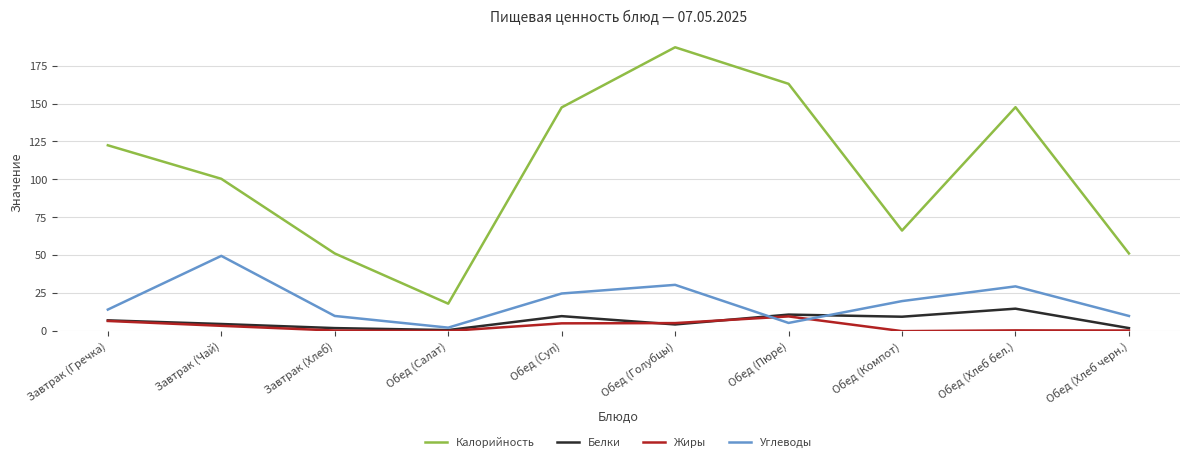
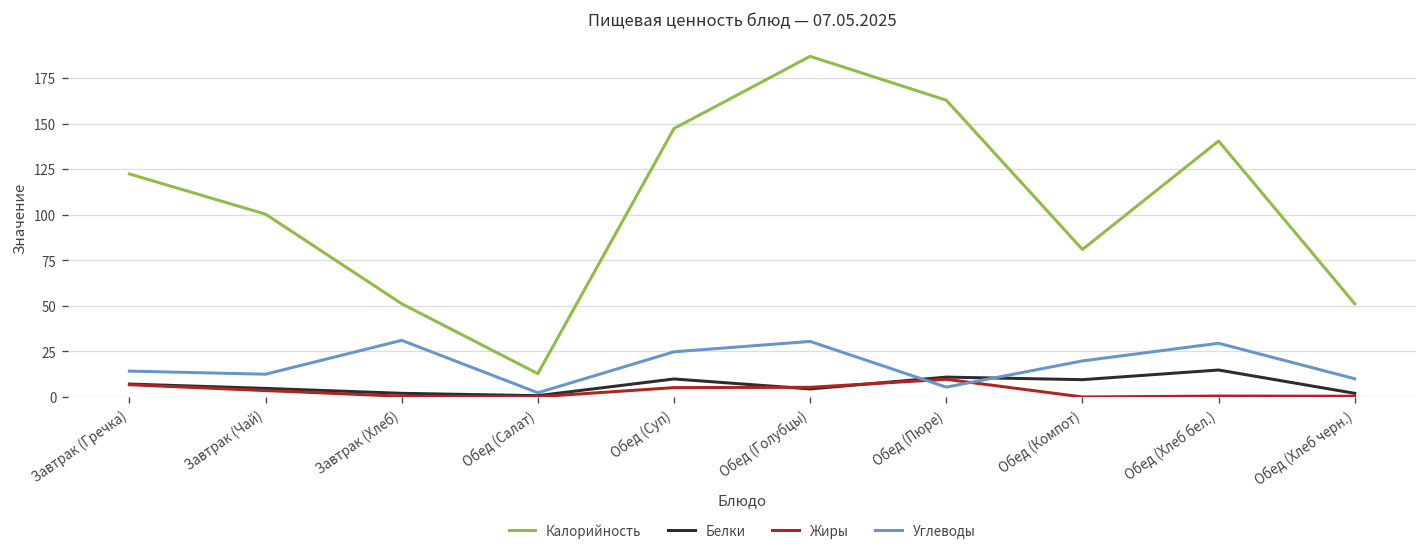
  {
    "Калорийность": {
      "Завтрак (Гречка)": 123,
      "Завтрак (Чай)": 100,
      "Завтрак (Хлеб)": 51,
-     "Обед (Салат)": 18,
+     "Обед (Салат)": 13,
      "Обед (Суп)": 147,
      "Обед (Голубцы)": 187,
      "Обед (Пюре)": 163,
-     "Обед (Компот)": 66,
-     "Обед (Хлеб бел.)": 148,
+     "Обед (Компот)": 81,
+     "Обед (Хлеб бел.)": 141,
      "Обед (Хлеб черн.)": 51
    },
    "Белки": {
      "Обед (Суп)": 10,
      "Обед (Компот)": 10,
      "Обед (Хлеб бел.)": 15
    },
    "Жиры": {
      "Обед (Суп)": 5,
      "Обед (Компот)": 0,
      "Обед (Хлеб бел.)": 1
    },
    "Углеводы": {
      "Завтрак (Гречка)": 14,
-     "Завтрак (Чай)": 50,
-     "Завтрак (Хлеб)": 10,
+     "Завтрак (Чай)": 13,
+     "Завтрак (Хлеб)": 31,
      "Обед (Суп)": 25,
      "Обед (Голубцы)": 31,
      "Обед (Пюре)": 5,
      "Обед (Компот)": 20,
      "Обед (Хлеб бел.)": 30,
      "Обед (Хлеб черн.)": 10
    }
  }
